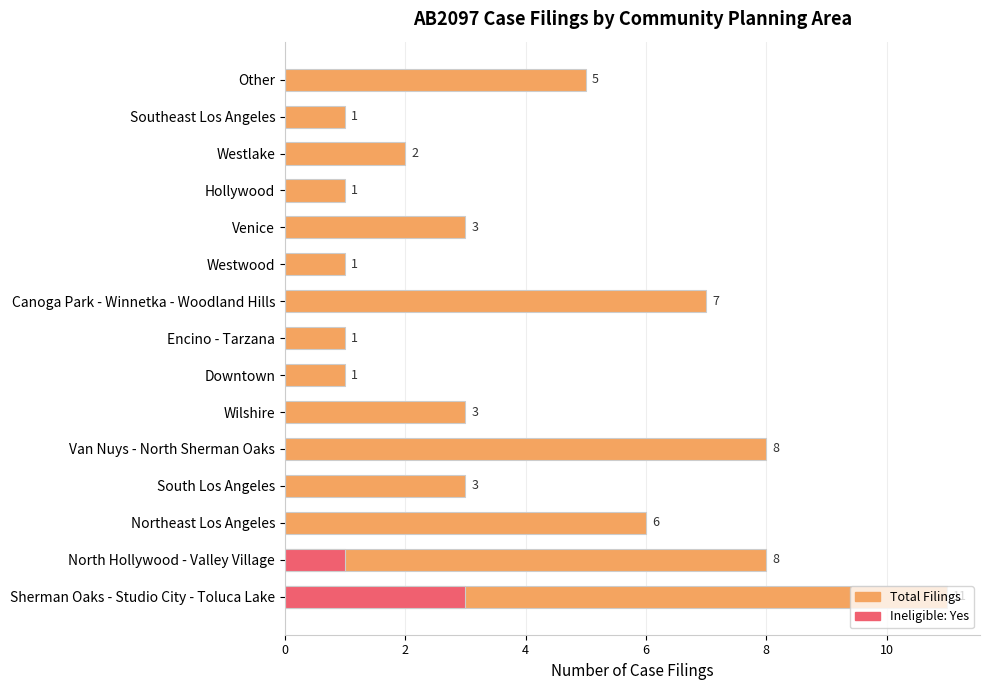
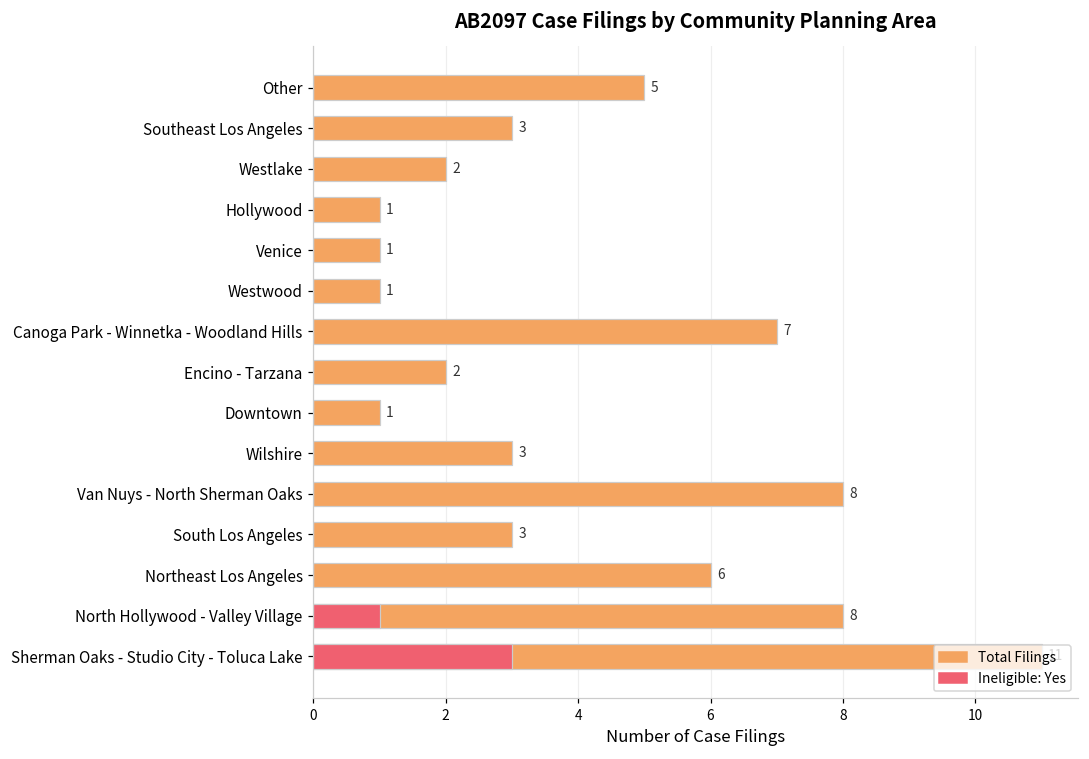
  {
    "Total Filings": {
      "Other": 5,
-     "Southeast Los Angeles": 1,
+     "Southeast Los Angeles": 3,
      "Westlake": 2,
      "Hollywood": 1,
-     "Venice": 3,
+     "Venice": 1,
      "Westwood": 1,
      "Canoga Park - Winnetka - Woodland Hills": 7,
-     "Encino - Tarzana": 1,
+     "Encino - Tarzana": 2,
      "Downtown": 1,
      "Wilshire": 3,
      "Van Nuys - North Sherman Oaks": 8,
      "South Los Angeles": 3,
      "Northeast Los Angeles": 6,
      "North Hollywood - Valley Village": 8
    }
  }
